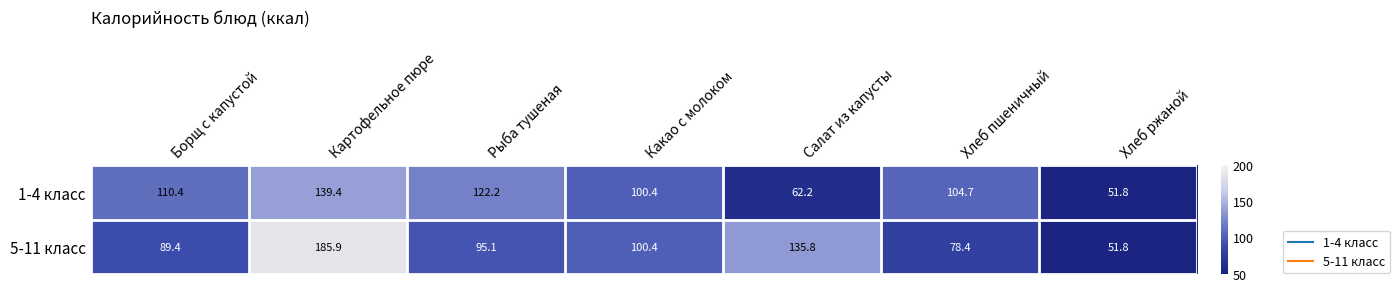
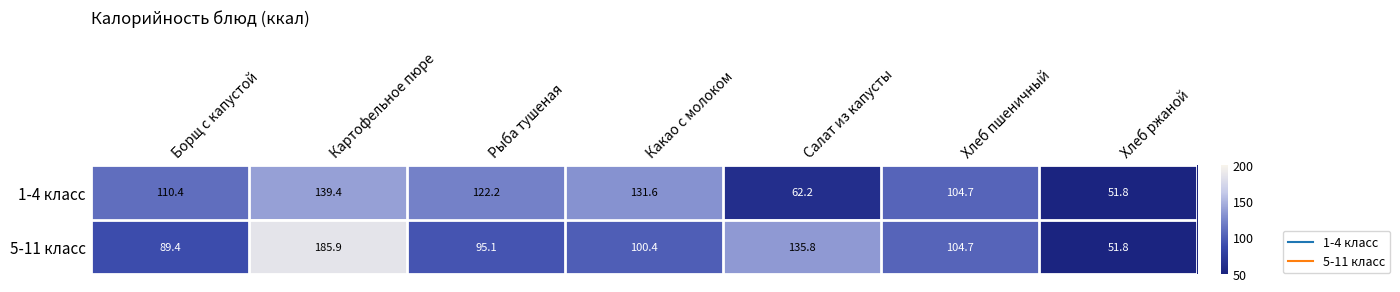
  {
    "1-4 класс": {
      "Борщ с капустой": 110.4,
      "Картофельное пюре": 139.4,
      "Рыба тушеная": 122.2,
-     "Какао с молоком": 100.4,
+     "Какао с молоком": 131.6,
      "Салат из капусты": 62.2,
      "Хлеб пшеничный": 104.7,
      "Хлеб ржаной": 51.8
    },
    "5-11 класс": {
      "Борщ с капустой": 89.4,
      "Картофельное пюре": 185.9,
      "Рыба тушеная": 95.1,
      "Какао с молоком": 100.4,
      "Салат из капусты": 135.8,
-     "Хлеб пшеничный": 78.4,
+     "Хлеб пшеничный": 104.7,
      "Хлеб ржаной": 51.8
    }
  }
